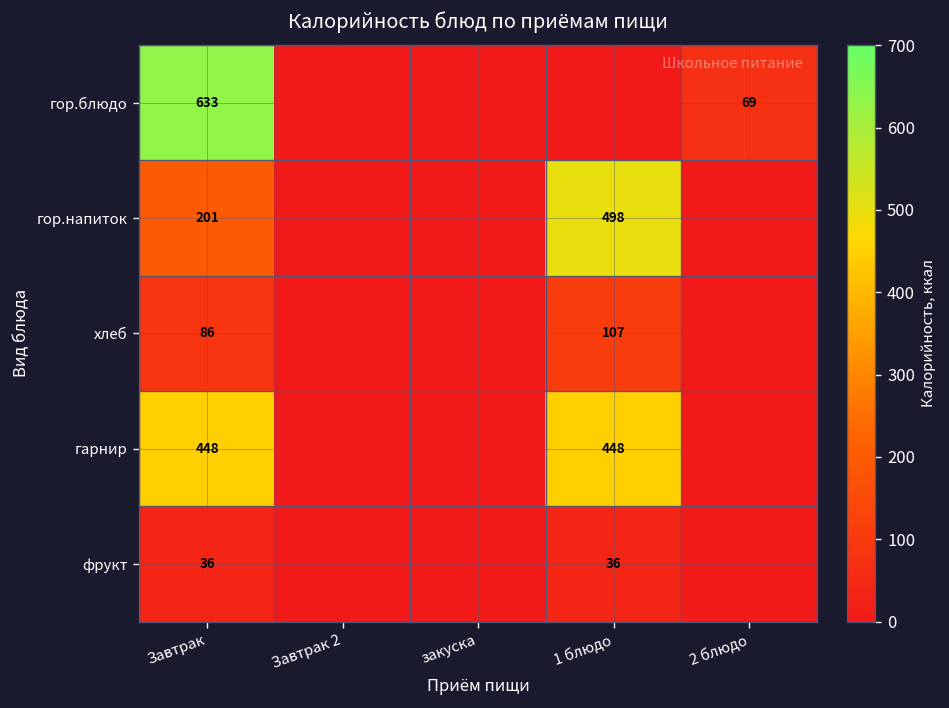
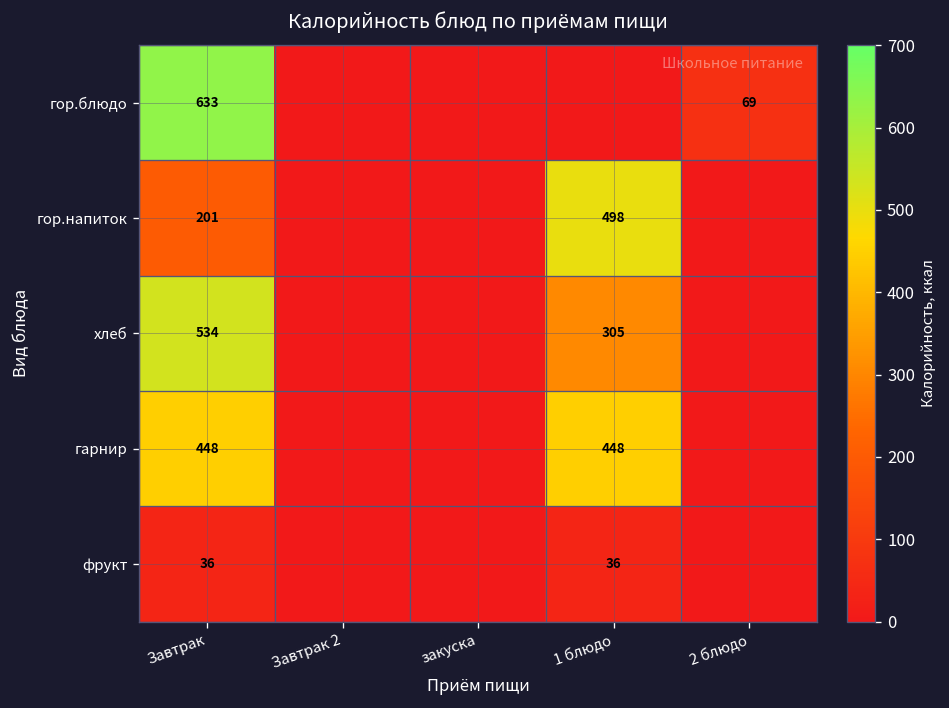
  {
    "гор.блюдо": {
      "Завтрак": 633
    },
    "гор.напиток": {
      "Завтрак": 201,
      "1 блюдо": 498
    },
    "хлеб": {
-     "Завтрак": 86,
-     "1 блюдо": 107
+     "Завтрак": 534,
+     "1 блюдо": 305
    },
    "гарнир": {
      "Завтрак": 448,
      "1 блюдо": 448
    },
    "фрукт": {
      "Завтрак": 36,
      "1 блюдо": 36
    }
  }
